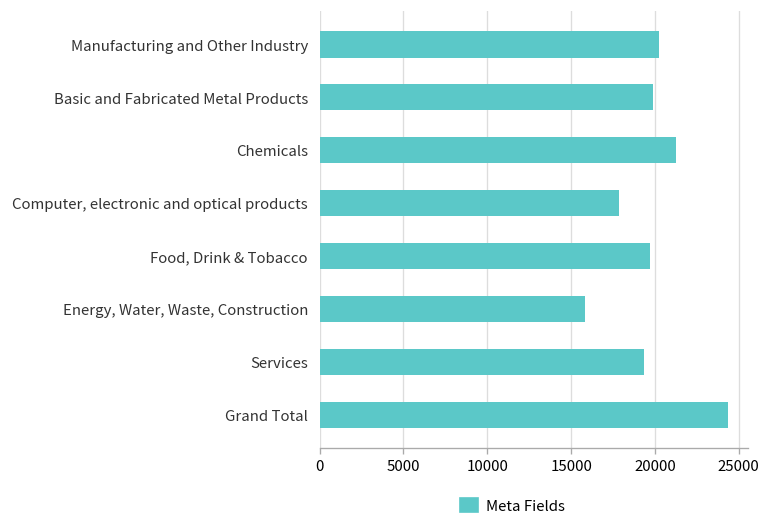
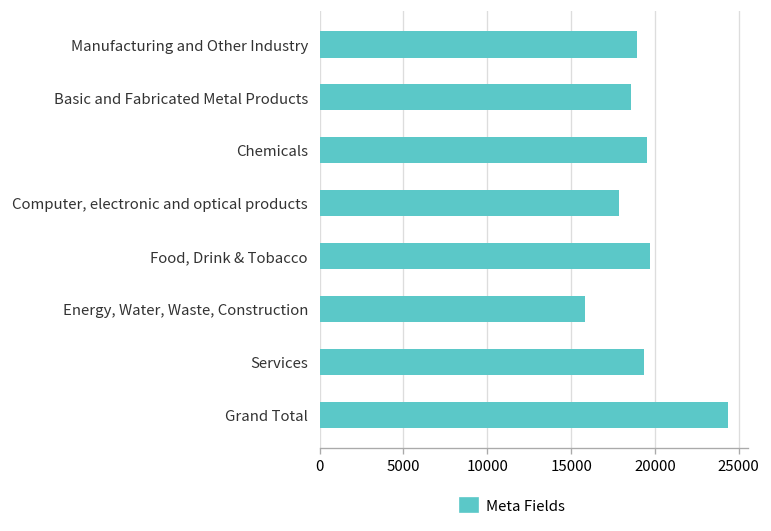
  {
-   "Manufacturing and Other Industry": 20300,
-   "Basic and Fabricated Metal Products": 19900,
-   "Chemicals": 21300,
+   "Manufacturing and Other Industry": 18900,
+   "Basic and Fabricated Metal Products": 18600,
+   "Chemicals": 19500,
    "Computer, electronic and optical products": 17800,
    "Food, Drink & Tobacco": 19700,
    "Energy, Water, Waste, Construction": 15800,
    "Services": 19300,
    "Grand Total": 24300
  }
